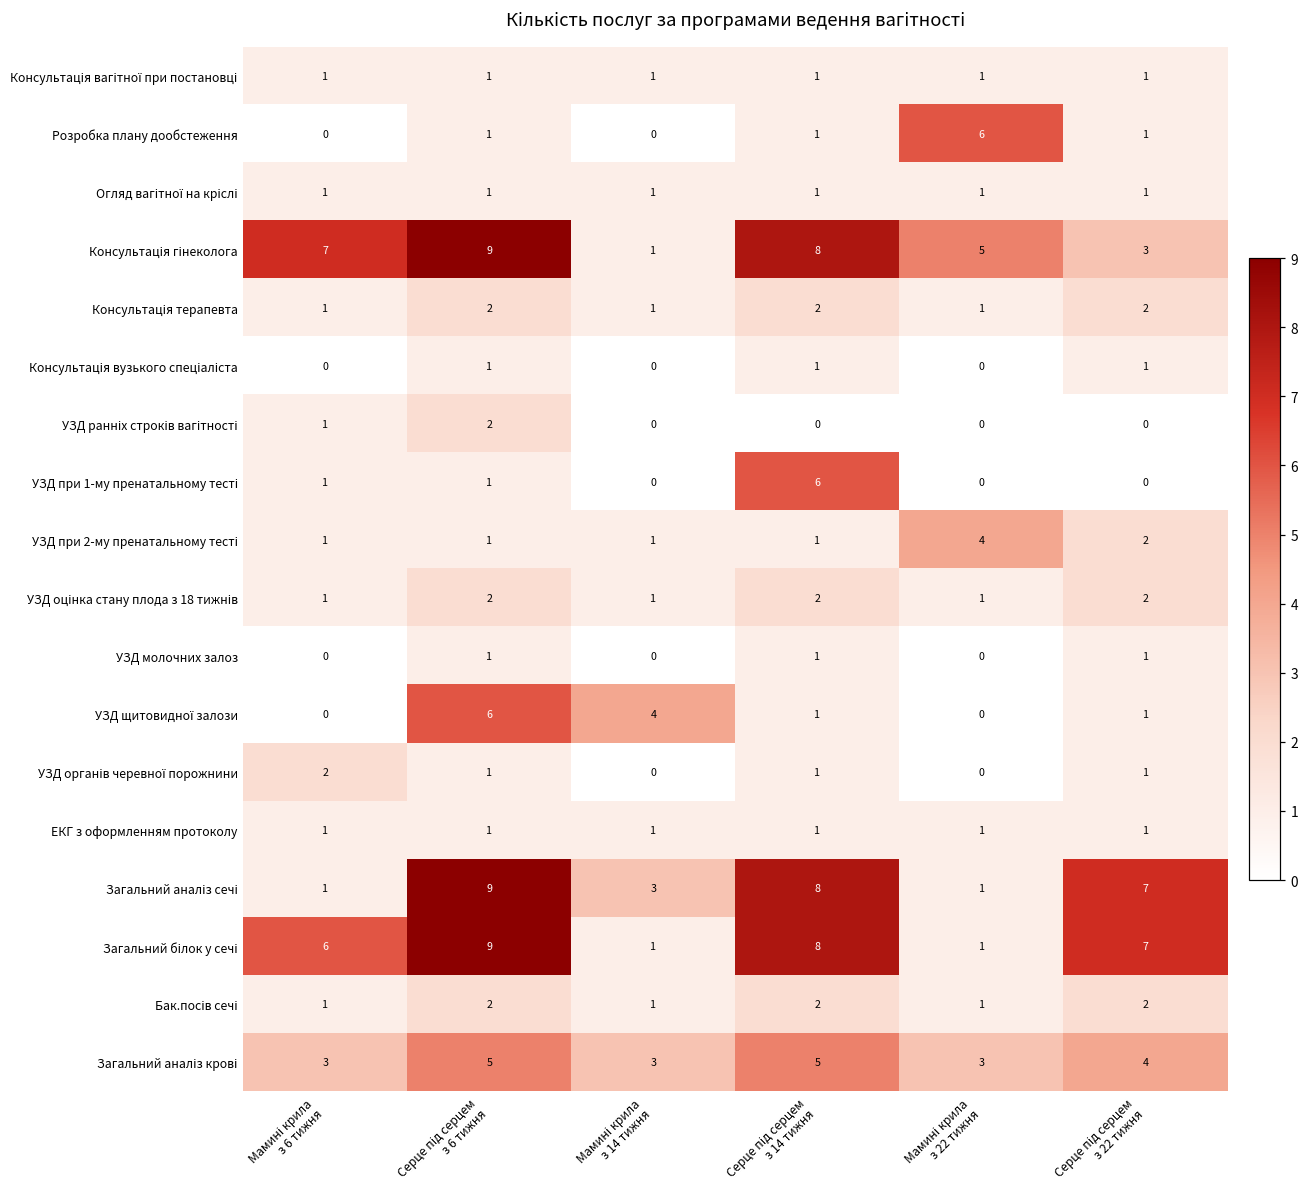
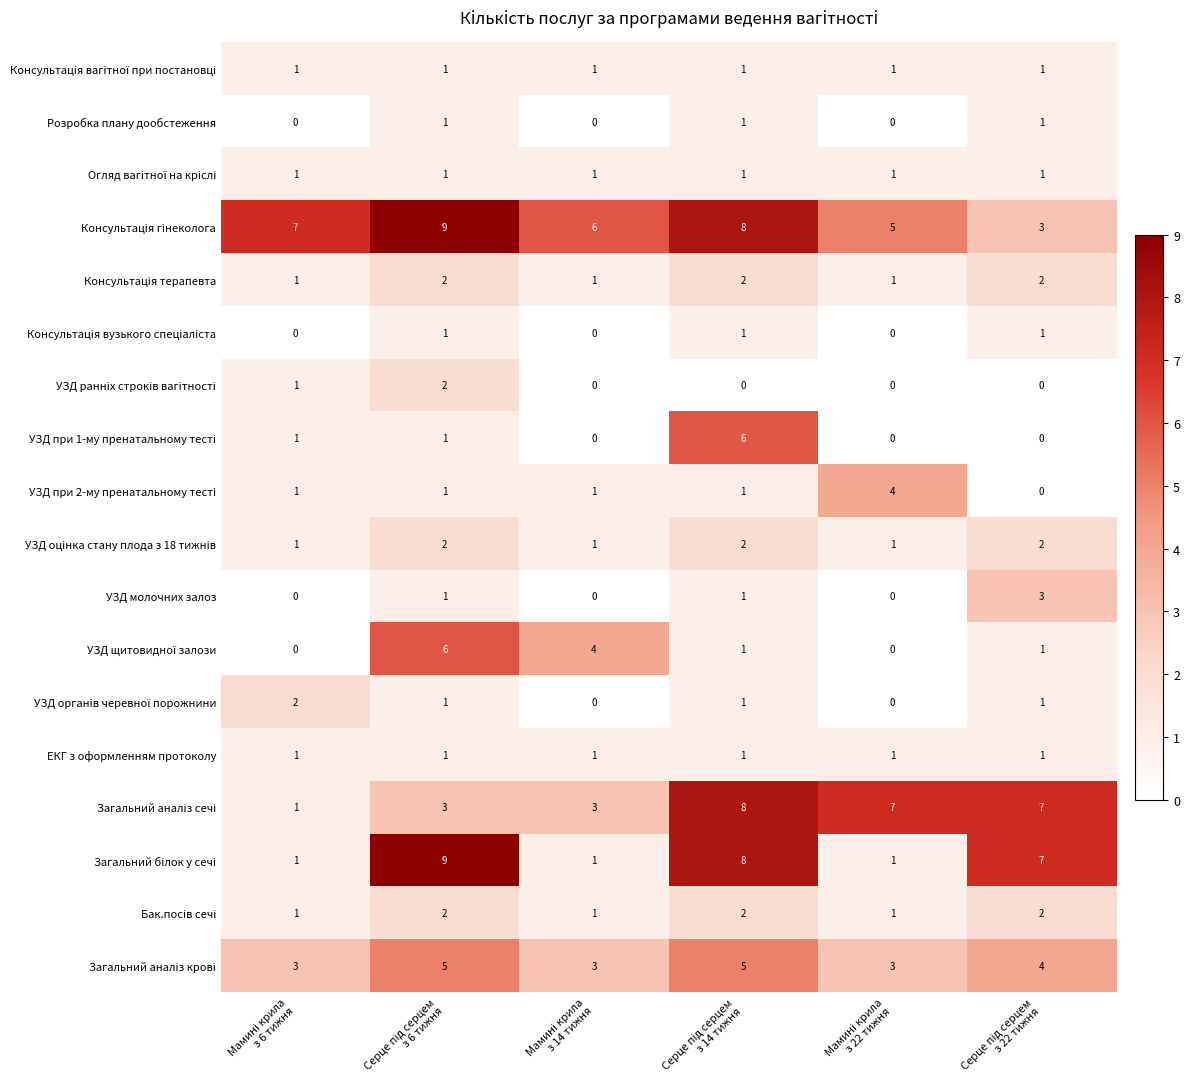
  {
    "Консультація вагітної при постановці": {
      "Мамині крила з 6 тижня": 1,
      "Серце під серцем з 6 тижня": 1,
      "Мамині крила з 14 тижня": 1,
      "Серце під серцем з 14 тижня": 1,
      "Мамині крила з 22 тижня": 1,
      "Серце під серцем з 22 тижня": 1
    },
    "Розробка плану дообстеження": {
      "Мамині крила з 6 тижня": 0,
      "Серце під серцем з 6 тижня": 1,
      "Мамині крила з 14 тижня": 0,
      "Серце під серцем з 14 тижня": 1,
-     "Мамині крила з 22 тижня": 6,
+     "Мамині крила з 22 тижня": 0,
      "Серце під серцем з 22 тижня": 1
    },
    "Огляд вагітної на кріслі": {
      "Мамині крила з 6 тижня": 1,
      "Серце під серцем з 6 тижня": 1,
      "Мамині крила з 14 тижня": 1,
      "Серце під серцем з 14 тижня": 1,
      "Мамині крила з 22 тижня": 1,
      "Серце під серцем з 22 тижня": 1
    },
    "Консультація гінеколога": {
      "Мамині крила з 6 тижня": 7,
      "Серце під серцем з 6 тижня": 9,
-     "Мамині крила з 14 тижня": 1,
+     "Мамині крила з 14 тижня": 6,
      "Серце під серцем з 14 тижня": 8,
      "Мамині крила з 22 тижня": 5,
      "Серце під серцем з 22 тижня": 3
    },
    "Консультація терапевта": {
      "Мамині крила з 6 тижня": 1,
      "Серце під серцем з 6 тижня": 2,
      "Мамині крила з 14 тижня": 1,
      "Серце під серцем з 14 тижня": 2,
      "Мамині крила з 22 тижня": 1,
      "Серце під серцем з 22 тижня": 2
    },
    "Консультація вузького спеціаліста": {
      "Мамині крила з 6 тижня": 0,
      "Серце під серцем з 6 тижня": 1,
      "Мамині крила з 14 тижня": 0,
      "Серце під серцем з 14 тижня": 1,
      "Мамині крила з 22 тижня": 0,
      "Серце під серцем з 22 тижня": 1
    },
    "УЗД ранніх строків вагітності": {
      "Мамині крила з 6 тижня": 1,
      "Серце під серцем з 6 тижня": 2,
      "Мамині крила з 14 тижня": 0,
      "Серце під серцем з 14 тижня": 0,
      "Мамині крила з 22 тижня": 0,
      "Серце під серцем з 22 тижня": 0
    },
    "УЗД при 1-му пренатальному тесті": {
      "Мамині крила з 6 тижня": 1,
      "Серце під серцем з 6 тижня": 1,
      "Мамині крила з 14 тижня": 0,
      "Серце під серцем з 14 тижня": 6,
      "Мамині крила з 22 тижня": 0,
      "Серце під серцем з 22 тижня": 0
    },
    "УЗД при 2-му пренатальному тесті": {
      "Мамині крила з 6 тижня": 1,
      "Серце під серцем з 6 тижня": 1,
      "Мамині крила з 14 тижня": 1,
      "Серце під серцем з 14 тижня": 1,
      "Мамині крила з 22 тижня": 4,
-     "Серце під серцем з 22 тижня": 2
+     "Серце під серцем з 22 тижня": 0
    },
    "УЗД оцінка стану плода з 18 тижнів": {
      "Мамині крила з 6 тижня": 1,
      "Серце під серцем з 6 тижня": 2,
      "Мамині крила з 14 тижня": 1,
      "Серце під серцем з 14 тижня": 2,
      "Мамині крила з 22 тижня": 1,
      "Серце під серцем з 22 тижня": 2
    },
    "УЗД молочних залоз": {
      "Мамині крила з 6 тижня": 0,
      "Серце під серцем з 6 тижня": 1,
      "Мамині крила з 14 тижня": 0,
      "Серце під серцем з 14 тижня": 1,
      "Мамині крила з 22 тижня": 0,
-     "Серце під серцем з 22 тижня": 1
+     "Серце під серцем з 22 тижня": 3
    },
    "УЗД щитовидної залози": {
      "Мамині крила з 6 тижня": 0,
      "Серце під серцем з 6 тижня": 6,
      "Мамині крила з 14 тижня": 4,
      "Серце під серцем з 14 тижня": 1,
      "Мамині крила з 22 тижня": 0,
      "Серце під серцем з 22 тижня": 1
    },
    "УЗД органів черевної порожнини": {
      "Мамині крила з 6 тижня": 2,
      "Серце під серцем з 6 тижня": 1,
      "Мамині крила з 14 тижня": 0,
      "Серце під серцем з 14 тижня": 1,
      "Мамині крила з 22 тижня": 0,
      "Серце під серцем з 22 тижня": 1
    },
    "ЕКГ з оформленням протоколу": {
      "Мамині крила з 6 тижня": 1,
      "Серце під серцем з 6 тижня": 1,
      "Мамині крила з 14 тижня": 1,
      "Серце під серцем з 14 тижня": 1,
      "Мамині крила з 22 тижня": 1,
      "Серце під серцем з 22 тижня": 1
    },
    "Загальний аналіз сечі": {
      "Мамині крила з 6 тижня": 1,
-     "Серце під серцем з 6 тижня": 9,
+     "Серце під серцем з 6 тижня": 3,
      "Мамині крила з 14 тижня": 3,
      "Серце під серцем з 14 тижня": 8,
-     "Мамині крила з 22 тижня": 1,
+     "Мамині крила з 22 тижня": 7,
      "Серце під серцем з 22 тижня": 7
    },
    "Загальний білок у сечі": {
-     "Мамині крила з 6 тижня": 6,
+     "Мамині крила з 6 тижня": 1,
      "Серце під серцем з 6 тижня": 9,
      "Мамині крила з 14 тижня": 1,
      "Серце під серцем з 14 тижня": 8,
      "Мамині крила з 22 тижня": 1,
      "Серце під серцем з 22 тижня": 7
    },
    "Бак.посів сечі": {
      "Мамині крила з 6 тижня": 1,
      "Серце під серцем з 6 тижня": 2,
      "Мамині крила з 14 тижня": 1,
      "Серце під серцем з 14 тижня": 2,
      "Мамині крила з 22 тижня": 1,
      "Серце під серцем з 22 тижня": 2
    },
    "Загальний аналіз крові": {
      "Мамині крила з 6 тижня": 3,
      "Серце під серцем з 6 тижня": 5,
      "Мамині крила з 14 тижня": 3,
      "Серце під серцем з 14 тижня": 5,
      "Мамині крила з 22 тижня": 3,
      "Серце під серцем з 22 тижня": 4
    }
  }
